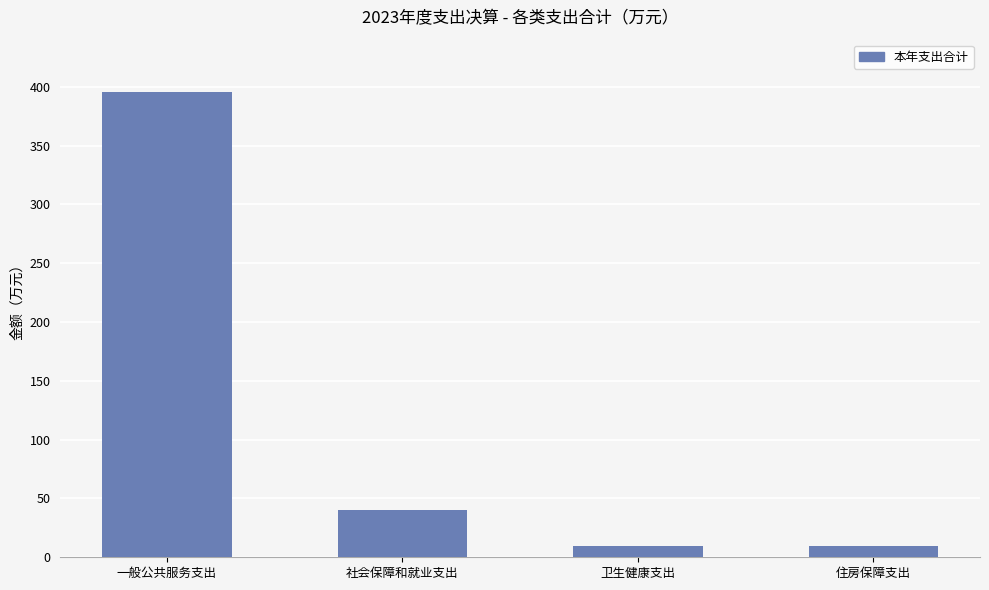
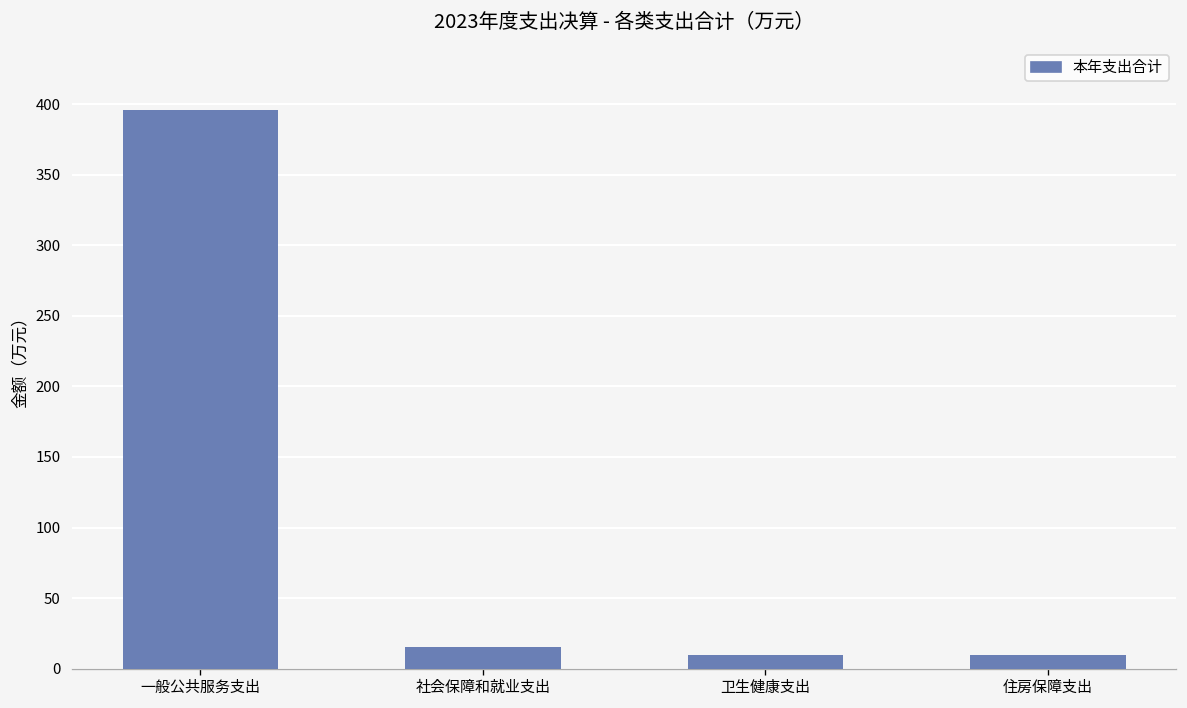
  {
    "一般公共服务支出": 396,
-   "社会保障和就业支出": 40,
+   "社会保障和就业支出": 15,
    "卫生健康支出": 10,
    "住房保障支出": 10
  }
